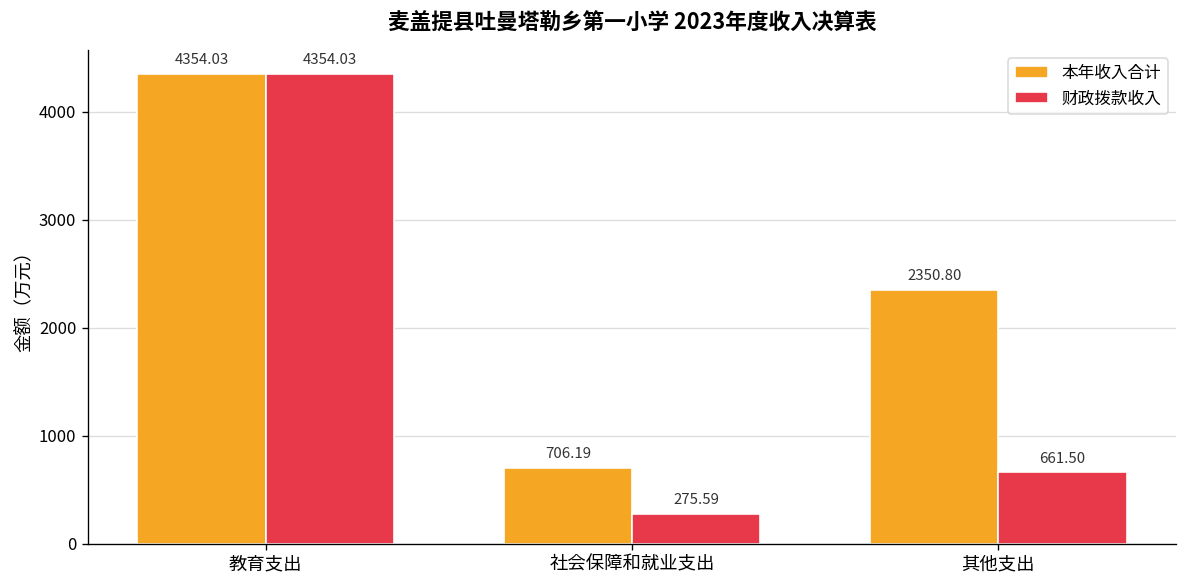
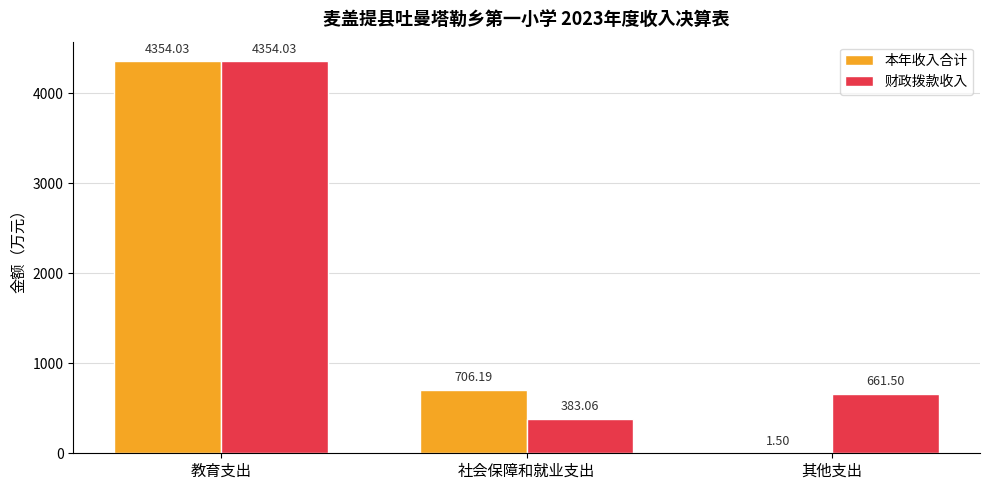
  {
    "本年收入合计": {
      "教育支出": 4354.03,
      "社会保障和就业支出": 706.19,
-     "其他支出": 2350.80
+     "其他支出": 1.50
    },
    "财政拨款收入": {
      "教育支出": 4354.03,
-     "社会保障和就业支出": 275.59,
+     "社会保障和就业支出": 383.06,
      "其他支出": 661.50
    }
  }
